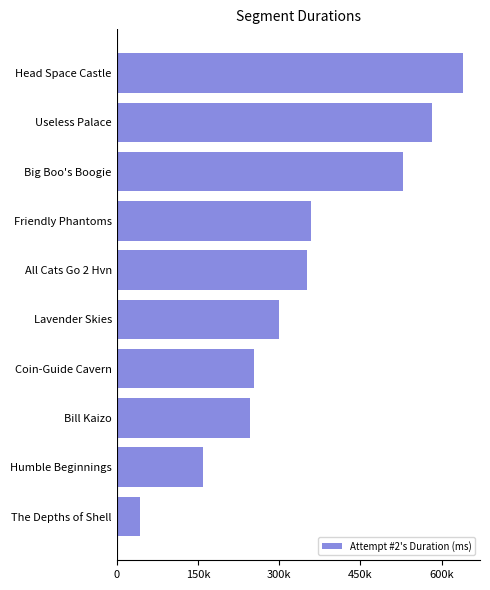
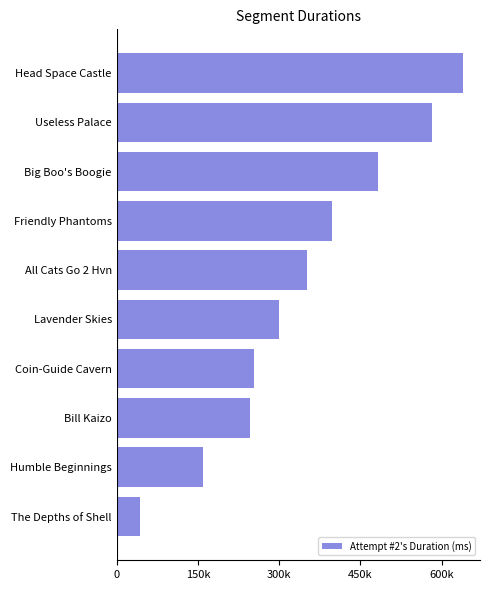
  {
    "Head Space Castle": 640000,
    "Useless Palace": 580000,
-   "Big Boo's Boogie": 530000,
-   "Friendly Phantoms": 360000,
+   "Big Boo's Boogie": 480000,
+   "Friendly Phantoms": 400000,
    "All Cats Go 2 Hvn": 350000,
    "Lavender Skies": 300000,
    "Coin-Guide Cavern": 250000,
    "Bill Kaizo": 250000,
    "Humble Beginnings": 160000,
    "The Depths of Shell": 40000
  }
